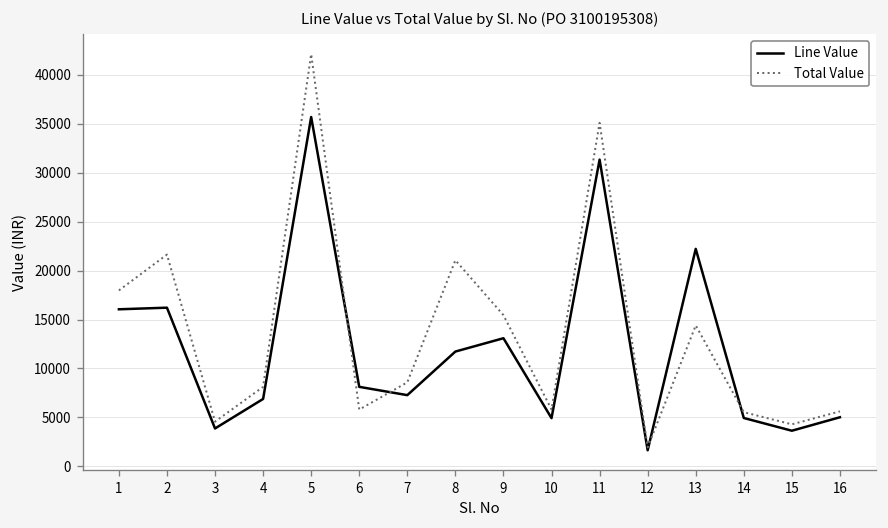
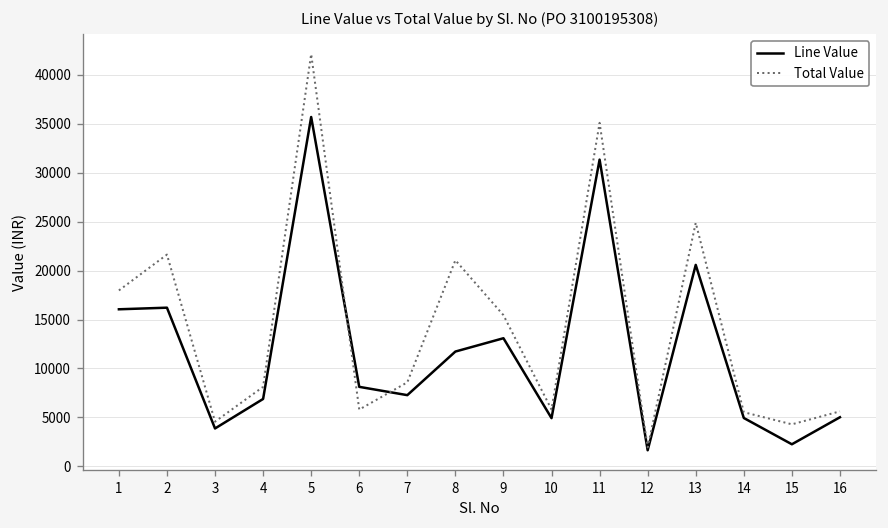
  {
    "Line Value": {
      "1": 16000,
      "2": 16000,
      "3": 4000,
      "4": 7000,
      "5": 36000,
      "6": 8000,
      "7": 7000,
      "8": 12000,
      "9": 13000,
      "10": 5000,
      "11": 31000,
-     "13": 22000,
+     "13": 21000,
      "14": 5000,
-     "15": 4000,
+     "15": 2000,
      "16": 5000
    },
    "Total Value": {
      "1": 18000,
      "2": 22000,
      "3": 5000,
      "4": 8000,
      "5": 42000,
      "6": 6000,
      "7": 9000,
      "8": 21000,
      "9": 15000,
      "10": 6000,
      "11": 35000,
-     "13": 14000,
+     "13": 25000,
      "14": 6000,
      "15": 4000,
      "16": 6000
    }
  }
